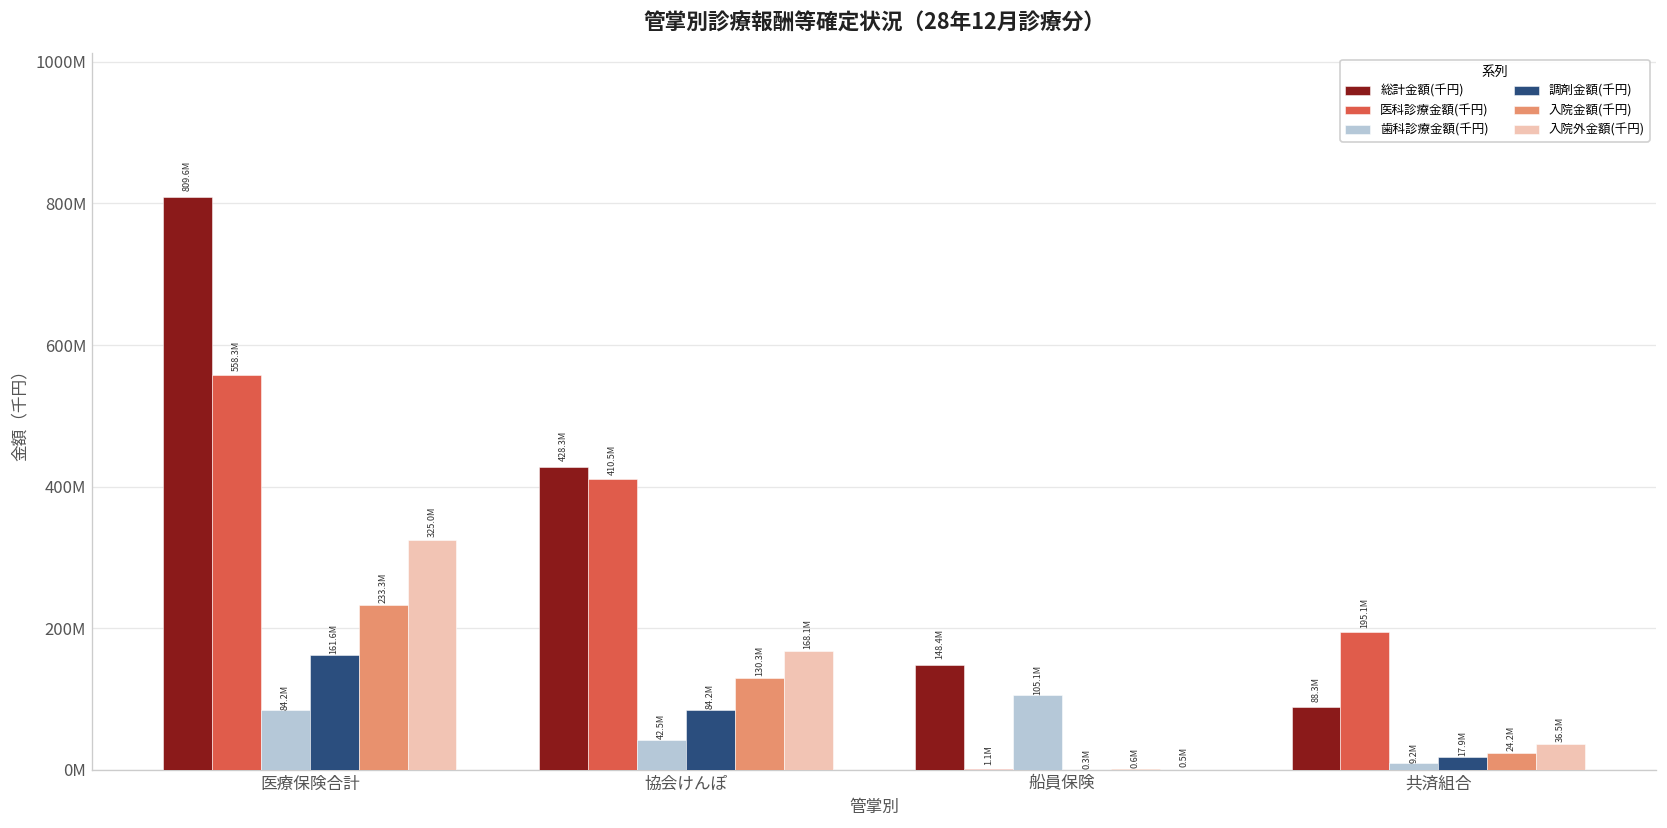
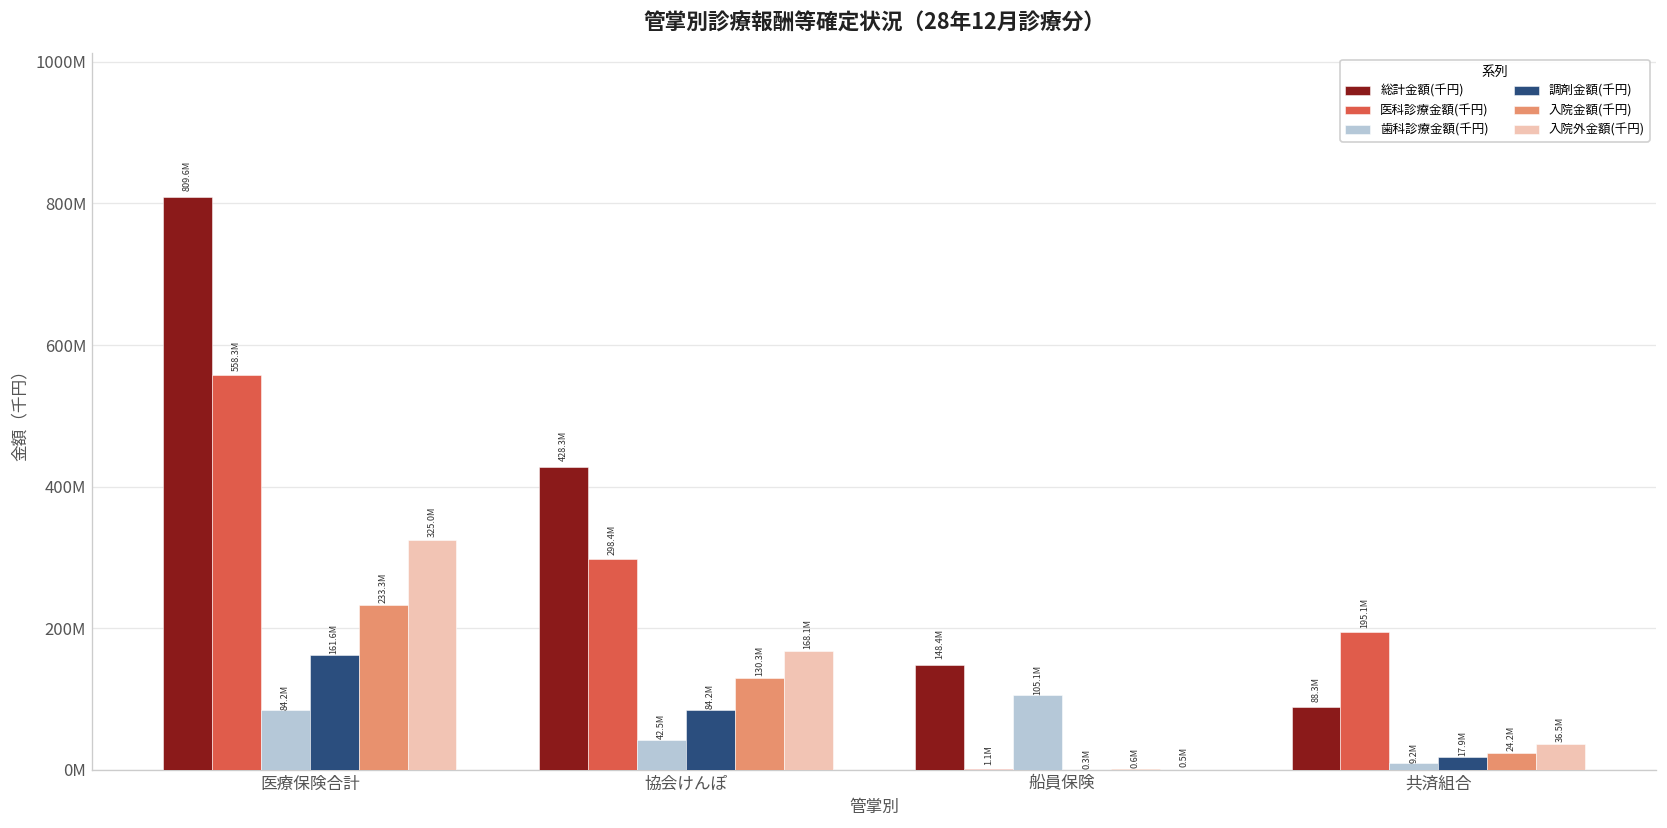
  {
    "総計金額(千円)": {
      "医療保険合計": "809.6M",
      "協会けんぽ": "428.3M",
      "船員保険": "148.4M",
      "共済組合": "88.3M"
    },
    "医科診療金額(千円)": {
      "医療保険合計": "558.3M",
-     "協会けんぽ": "410.5M",
+     "協会けんぽ": "298.4M",
      "船員保険": "1.1M",
      "共済組合": "195.1M"
    },
    "歯科診療金額(千円)": {
      "医療保険合計": "84.2M",
      "協会けんぽ": "42.5M",
      "船員保険": "105.1M",
      "共済組合": "9.2M"
    },
    "調剤金額(千円)": {
      "医療保険合計": "161.6M",
      "協会けんぽ": "84.2M",
      "船員保険": "0.3M",
      "共済組合": "17.9M"
    },
    "入院金額(千円)": {
      "医療保険合計": "233.3M",
      "協会けんぽ": "130.3M",
      "船員保険": "0.6M",
      "共済組合": "24.2M"
    },
    "入院外金額(千円)": {
      "医療保険合計": "325.0M",
      "協会けんぽ": "168.1M",
      "船員保険": "0.5M",
      "共済組合": "36.5M"
    }
  }
